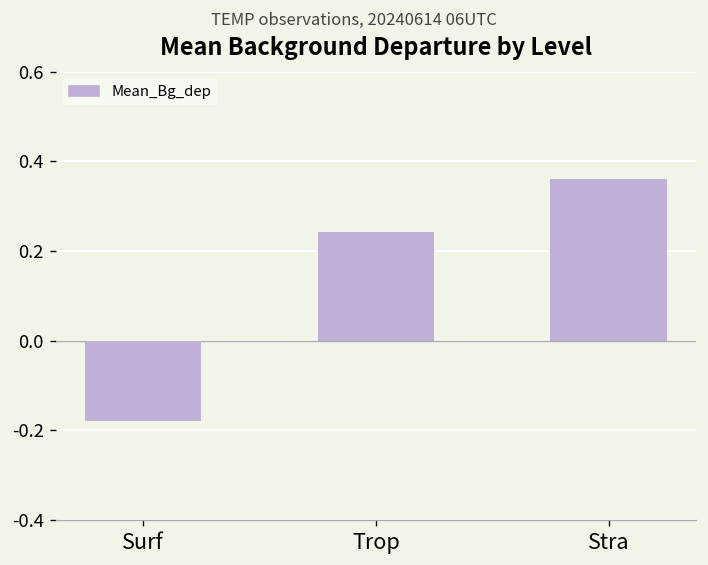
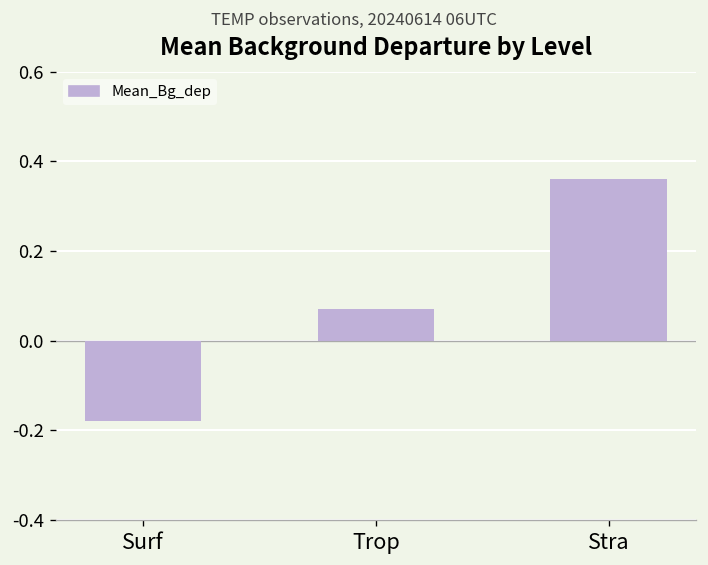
  {
    "Surf": -0.18,
-   "Trop": 0.24,
+   "Trop": 0.07,
    "Stra": 0.36
  }
